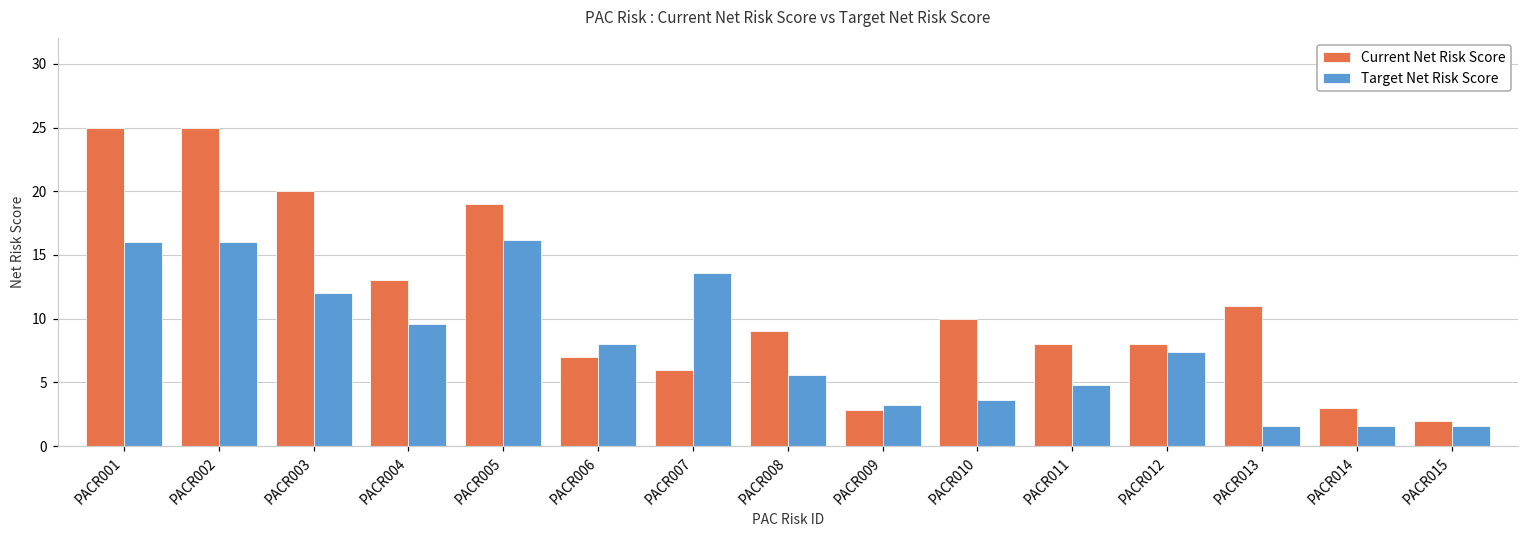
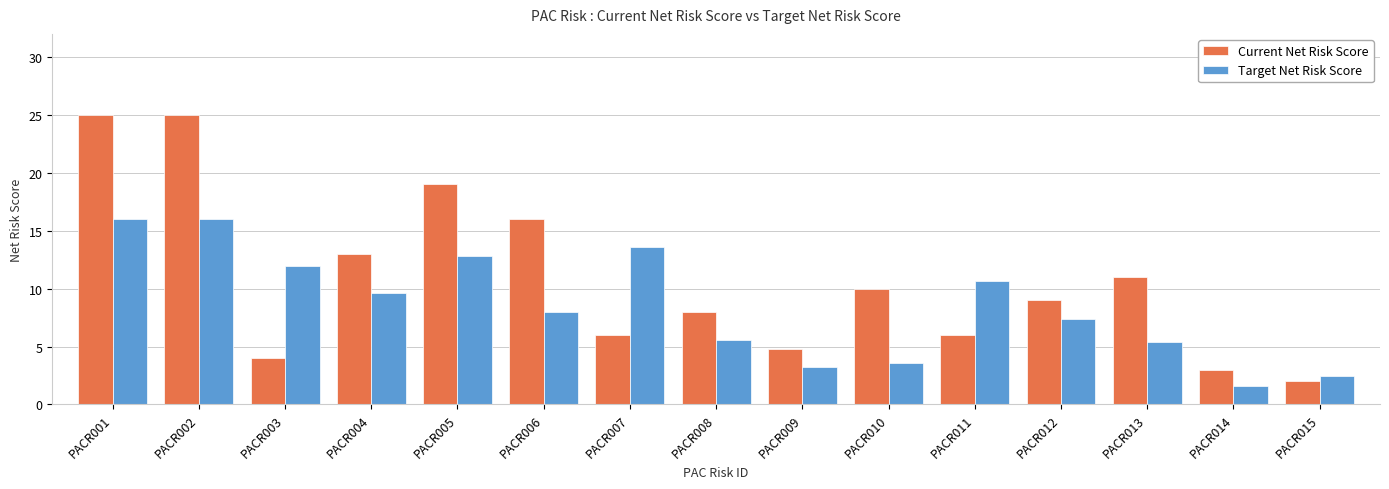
  {
    "Current Net Risk Score": {
      "PACR001": 25.0,
      "PACR002": 25.0,
-     "PACR003": 20,
+     "PACR003": 4,
      "PACR004": 13.0,
      "PACR005": 19.0,
-     "PACR006": 7,
+     "PACR006": 16,
      "PACR007": 6.0,
-     "PACR008": 9,
-     "PACR009": 2.8,
+     "PACR008": 8,
+     "PACR009": 4.8,
      "PACR010": 10.0,
-     "PACR011": 8,
-     "PACR012": 8,
+     "PACR011": 6,
+     "PACR012": 9,
      "PACR013": 11.0,
      "PACR014": 3.0,
      "PACR015": 2.0
    },
    "Target Net Risk Score": {
      "PACR001": 16.0,
      "PACR002": 16.0,
      "PACR003": 12.0,
      "PACR004": 9.6,
-     "PACR005": 16.2,
+     "PACR005": 12.8,
      "PACR006": 8.0,
      "PACR007": 13.6,
      "PACR008": 5.6,
      "PACR009": 3.2,
      "PACR010": 3.6,
-     "PACR011": 4.8,
+     "PACR011": 10.7,
      "PACR012": 7.4,
-     "PACR013": 1.6,
+     "PACR013": 5.4,
      "PACR014": 1.6,
-     "PACR015": 1.6
+     "PACR015": 2.5
    }
  }
